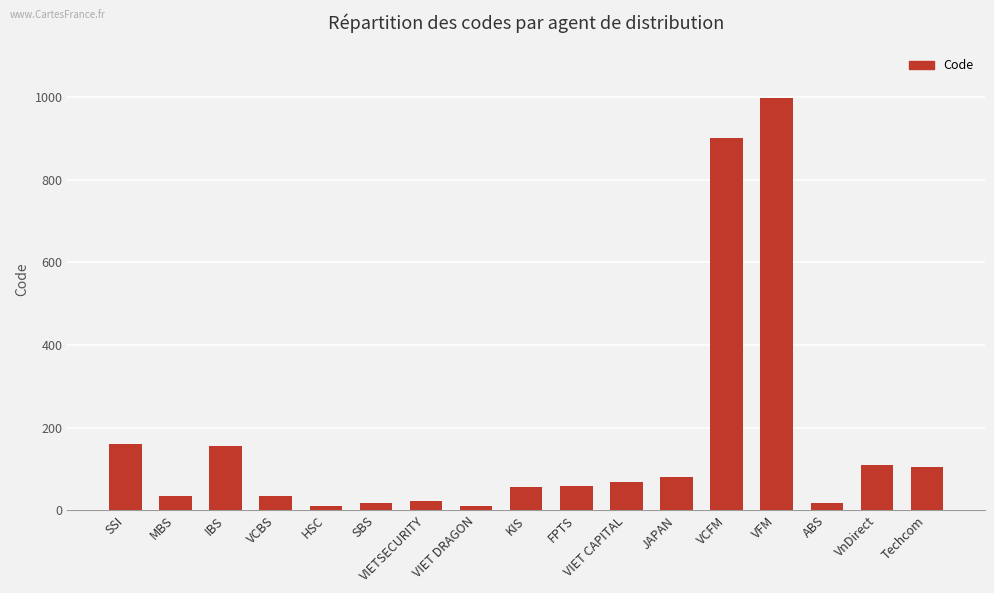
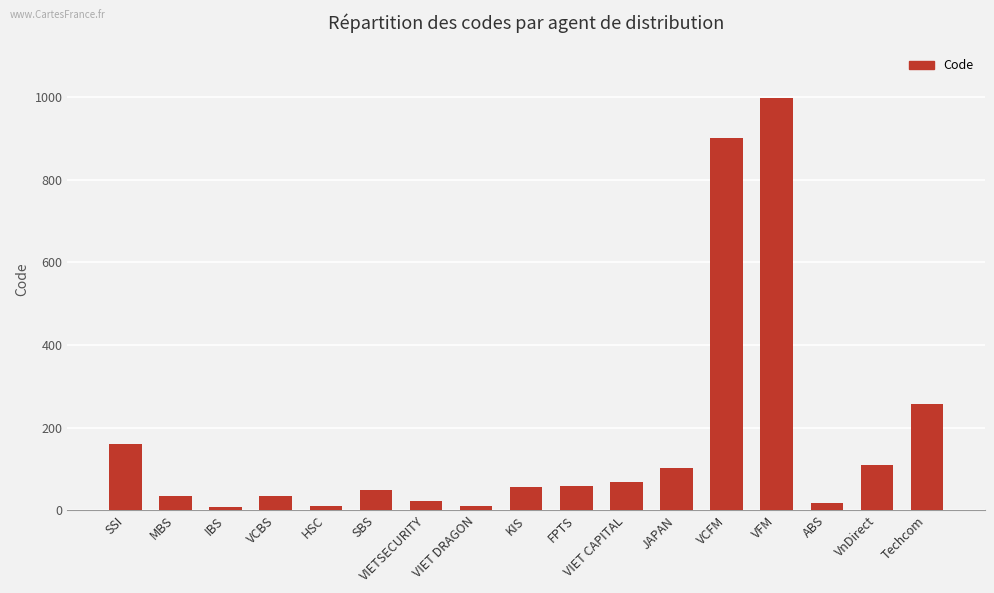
  {
    "SSI": 160,
    "MBS": 30,
-   "IBS": 160,
+   "IBS": 10,
    "VCBS": 40,
    "HSC": 10,
-   "SBS": 20,
+   "SBS": 50,
    "VIETSECURITY": 20,
    "VIET DRAGON": 10,
    "KIS": 60,
    "FPTS": 60,
    "VIET CAPITAL": 70,
-   "JAPAN": 80,
+   "JAPAN": 100,
    "VCFM": 900,
    "VFM": 1000,
    "ABS": 20,
    "VnDirect": 110,
-   "Techcom": 110
+   "Techcom": 260
  }
